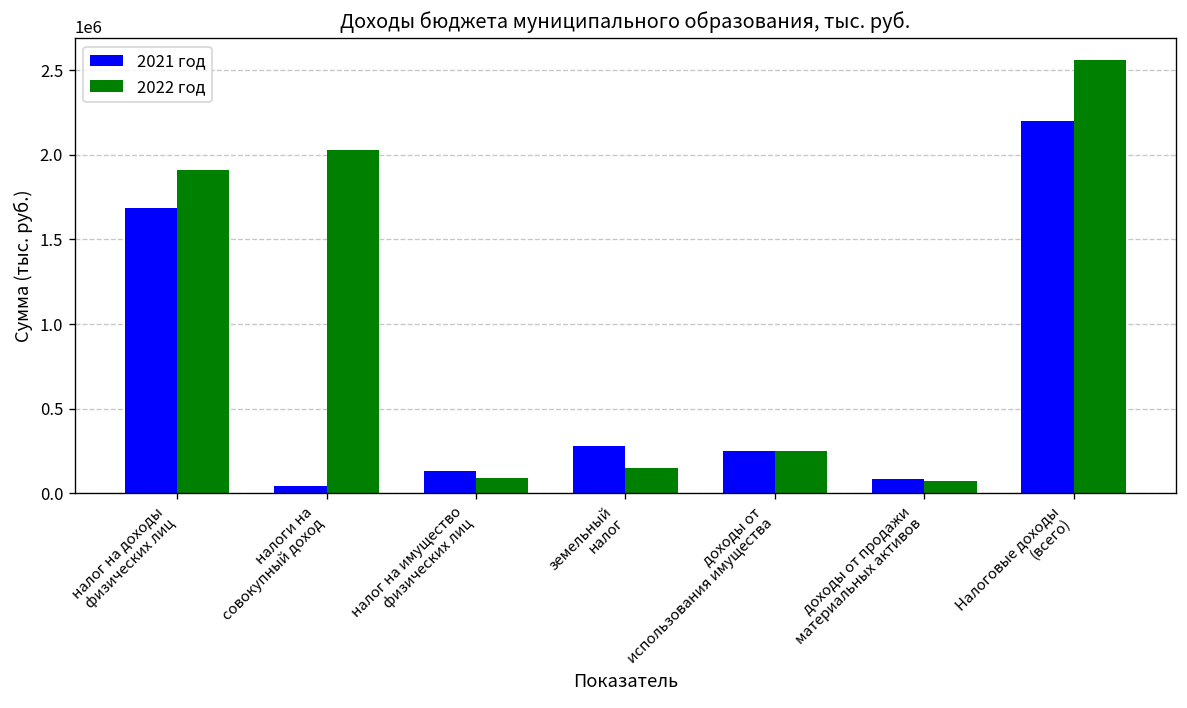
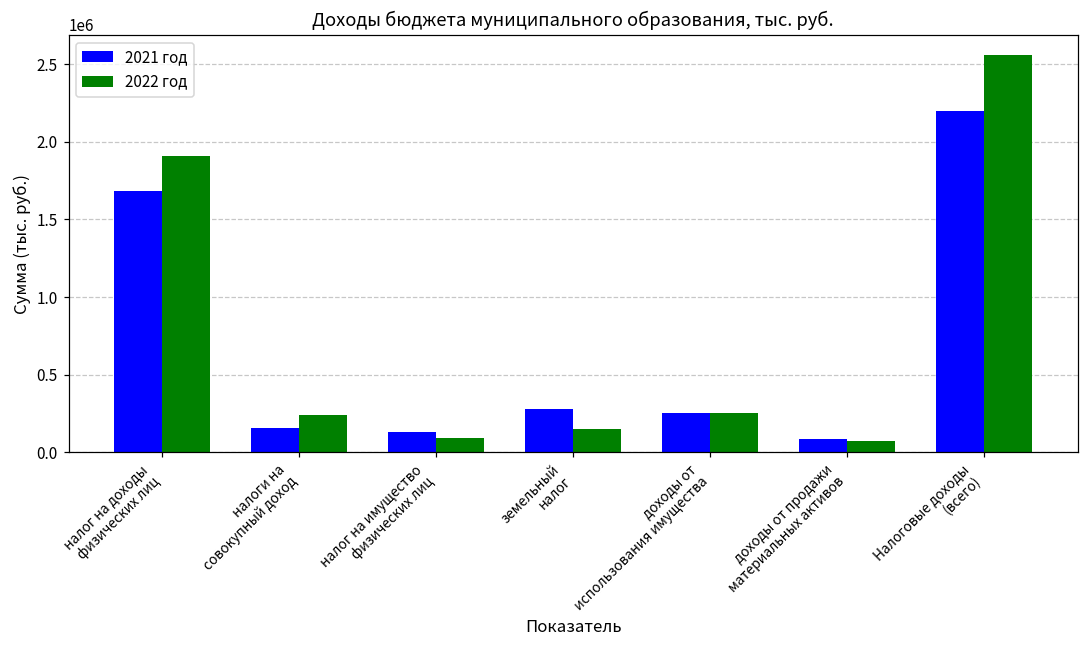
  {
    "2021 год": {
      "налог на доходы физических лиц": 1680000,
-     "налоги на совокупный доход": 40000,
+     "налоги на совокупный доход": 160000,
      "налог на имущество физических лиц": 130000,
      "земельный налог": 280000,
      "доходы от использования имущества": 250000,
      "доходы от продажи материальных активов": 90000,
      "Налоговые доходы (всего)": 2200000
    },
    "2022 год": {
      "налог на доходы физических лиц": 1910000,
-     "налоги на совокупный доход": 2030000,
+     "налоги на совокупный доход": 240000,
      "налог на имущество физических лиц": 90000,
      "земельный налог": 150000,
      "доходы от использования имущества": 250000,
      "доходы от продажи материальных активов": 70000,
      "Налоговые доходы (всего)": 2560000
    }
  }
